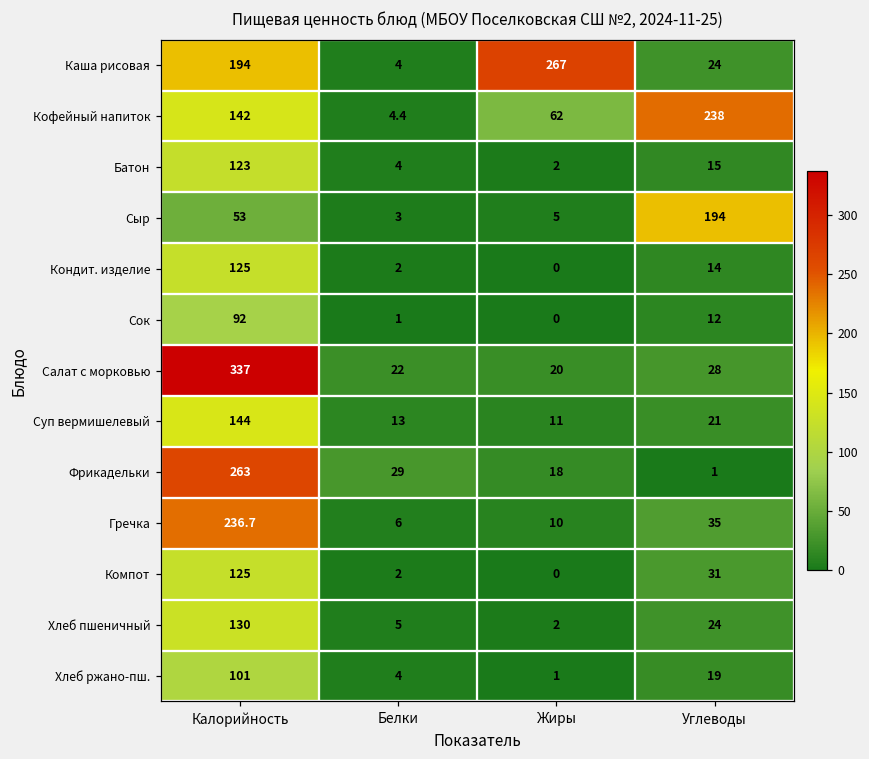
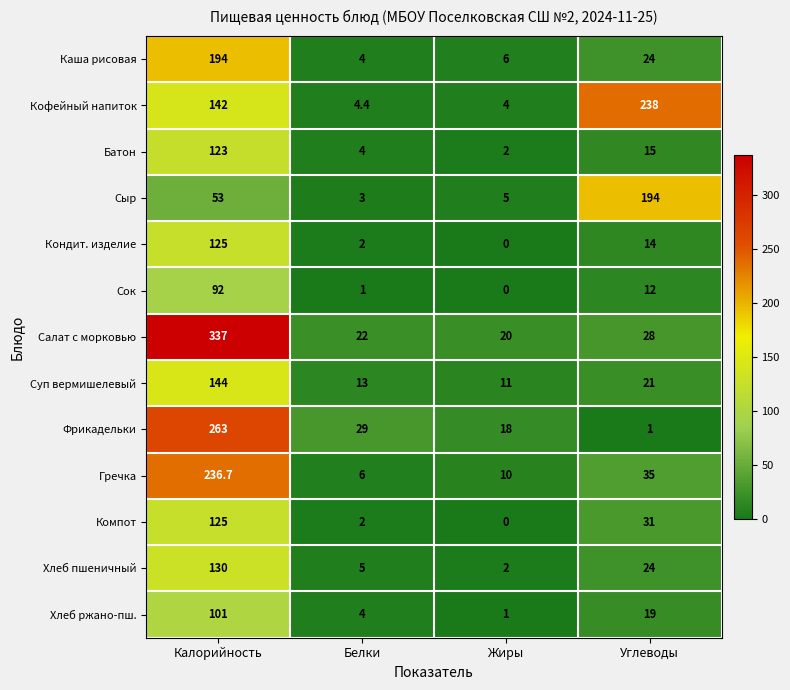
  {
    "Каша рисовая": {
      "Калорийность": 194,
      "Белки": 4,
-     "Жиры": 267,
+     "Жиры": 6,
      "Углеводы": 24
    },
    "Кофейный напиток": {
      "Калорийность": 142,
      "Белки": 4.4,
-     "Жиры": 62,
+     "Жиры": 4,
      "Углеводы": 238
    },
    "Батон": {
      "Калорийность": 123,
      "Белки": 4,
      "Жиры": 2,
      "Углеводы": 15
    },
    "Сыр": {
      "Калорийность": 53,
      "Белки": 3,
      "Жиры": 5,
      "Углеводы": 194
    },
    "Кондит. изделие": {
      "Калорийность": 125,
      "Белки": 2,
      "Жиры": 0,
      "Углеводы": 14
    },
    "Сок": {
      "Калорийность": 92,
      "Белки": 1,
      "Жиры": 0,
      "Углеводы": 12
    },
    "Салат с морковью": {
      "Калорийность": 337,
      "Белки": 22,
      "Жиры": 20,
      "Углеводы": 28
    },
    "Суп вермишелевый": {
      "Калорийность": 144,
      "Белки": 13,
      "Жиры": 11,
      "Углеводы": 21
    },
    "Фрикадельки": {
      "Калорийность": 263,
      "Белки": 29,
      "Жиры": 18,
      "Углеводы": 1
    },
    "Гречка": {
      "Калорийность": 236.7,
      "Белки": 6,
      "Жиры": 10,
      "Углеводы": 35
    },
    "Компот": {
      "Калорийность": 125,
      "Белки": 2,
      "Жиры": 0,
      "Углеводы": 31
    },
    "Хлеб пшеничный": {
      "Калорийность": 130,
      "Белки": 5,
      "Жиры": 2,
      "Углеводы": 24
    },
    "Хлеб ржано-пш.": {
      "Калорийность": 101,
      "Белки": 4,
      "Жиры": 1,
      "Углеводы": 19
    }
  }
